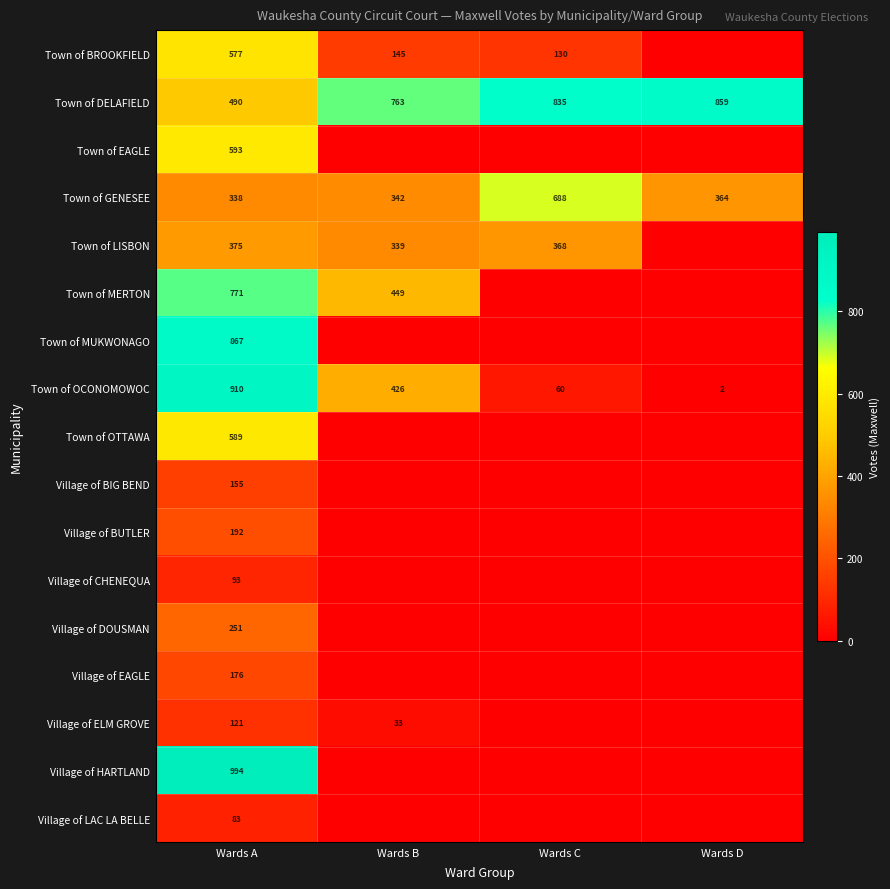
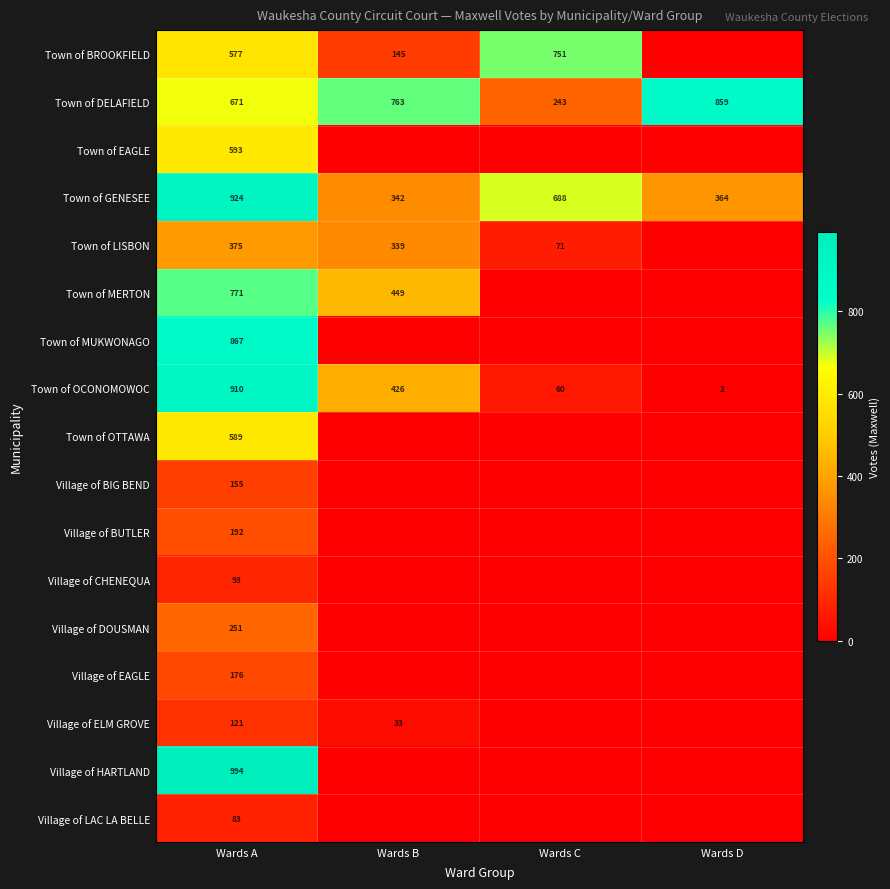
  {
    "Town of BROOKFIELD": {
      "Wards A": 577,
      "Wards B": 145,
-     "Wards C": 130
+     "Wards C": 751
    },
    "Town of DELAFIELD": {
-     "Wards A": 490,
+     "Wards A": 671,
      "Wards B": 763,
-     "Wards C": 835,
+     "Wards C": 243,
      "Wards D": 859
    },
    "Town of EAGLE": {
      "Wards A": 593
    },
    "Town of GENESEE": {
-     "Wards A": 338,
+     "Wards A": 924,
      "Wards B": 342,
      "Wards C": 688,
      "Wards D": 364
    },
    "Town of LISBON": {
      "Wards A": 375,
      "Wards B": 339,
-     "Wards C": 368
+     "Wards C": 71
    },
    "Town of MERTON": {
      "Wards A": 771,
      "Wards B": 449
    },
    "Town of MUKWONAGO": {
      "Wards A": 867
    },
    "Town of OCONOMOWOC": {
      "Wards A": 910,
      "Wards B": 426,
      "Wards C": 60,
      "Wards D": 2
    },
    "Town of OTTAWA": {
      "Wards A": 589
    },
    "Village of BIG BEND": {
      "Wards A": 155
    },
    "Village of BUTLER": {
      "Wards A": 192
    },
    "Village of CHENEQUA": {
      "Wards A": 93
    },
    "Village of DOUSMAN": {
      "Wards A": 251
    },
    "Village of EAGLE": {
      "Wards A": 176
    },
    "Village of ELM GROVE": {
      "Wards A": 121,
      "Wards B": 33
    },
    "Village of HARTLAND": {
      "Wards A": 994
    },
    "Village of LAC LA BELLE": {
      "Wards A": 83
    }
  }
